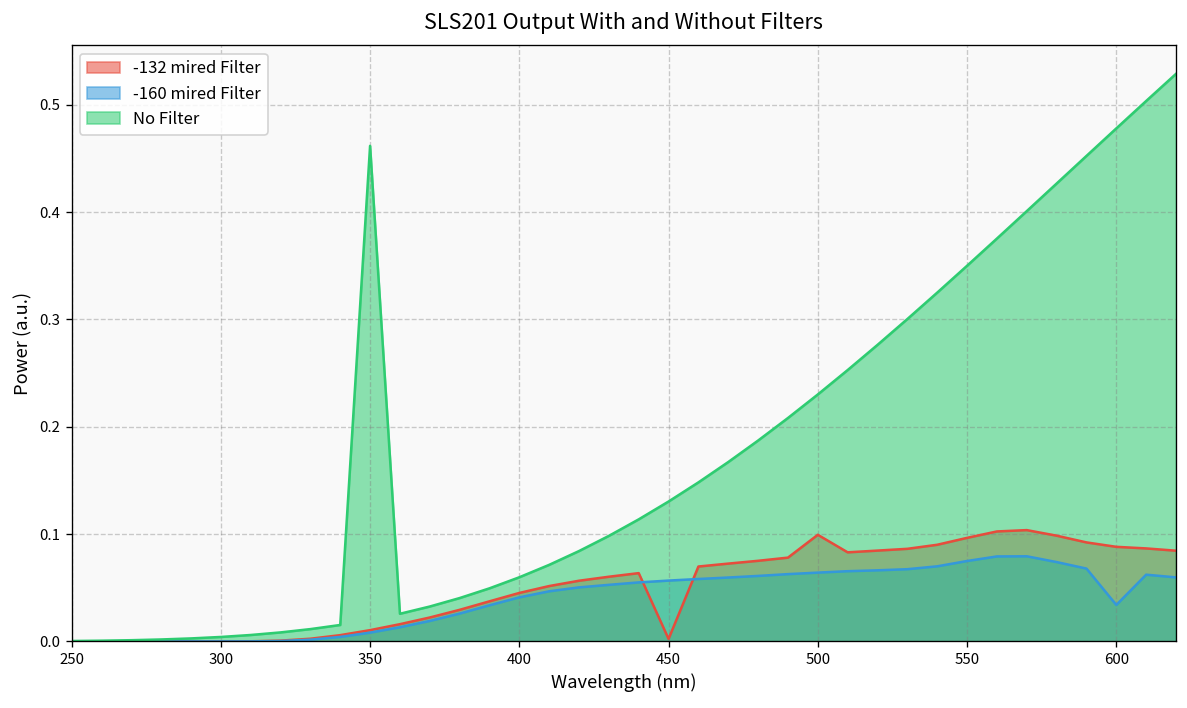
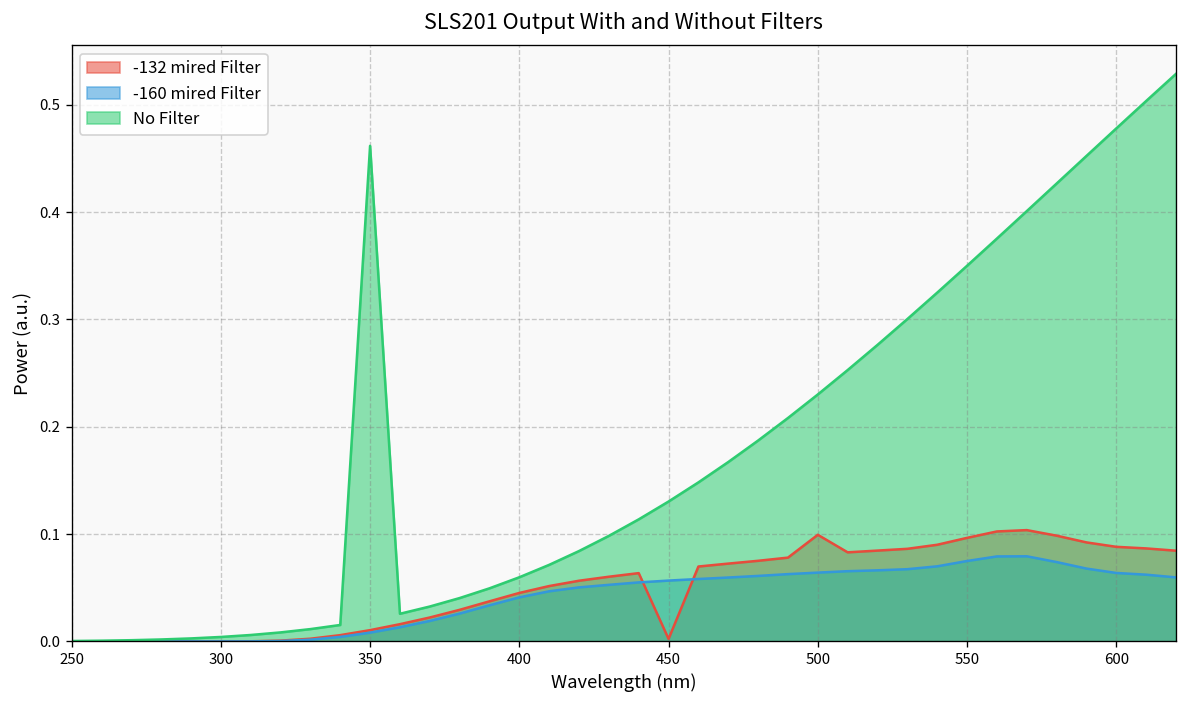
  {
    "-132 mired Filter": {
      "400": 0.05,
      "450": 0.00,
      "500": 0.10,
      "550": 0.10,
      "600": 0.09
    },
    "-160 mired Filter": {
      "400": 0.04,
      "450": 0.06,
      "500": 0.06,
      "550": 0.07,
-     "600": 0.03
+     "600": 0.06
    },
    "No Filter": {
      "300": 0.00,
      "350": 0.46,
      "400": 0.06,
      "450": 0.13,
      "500": 0.23,
      "550": 0.35,
      "600": 0.48
    }
  }
